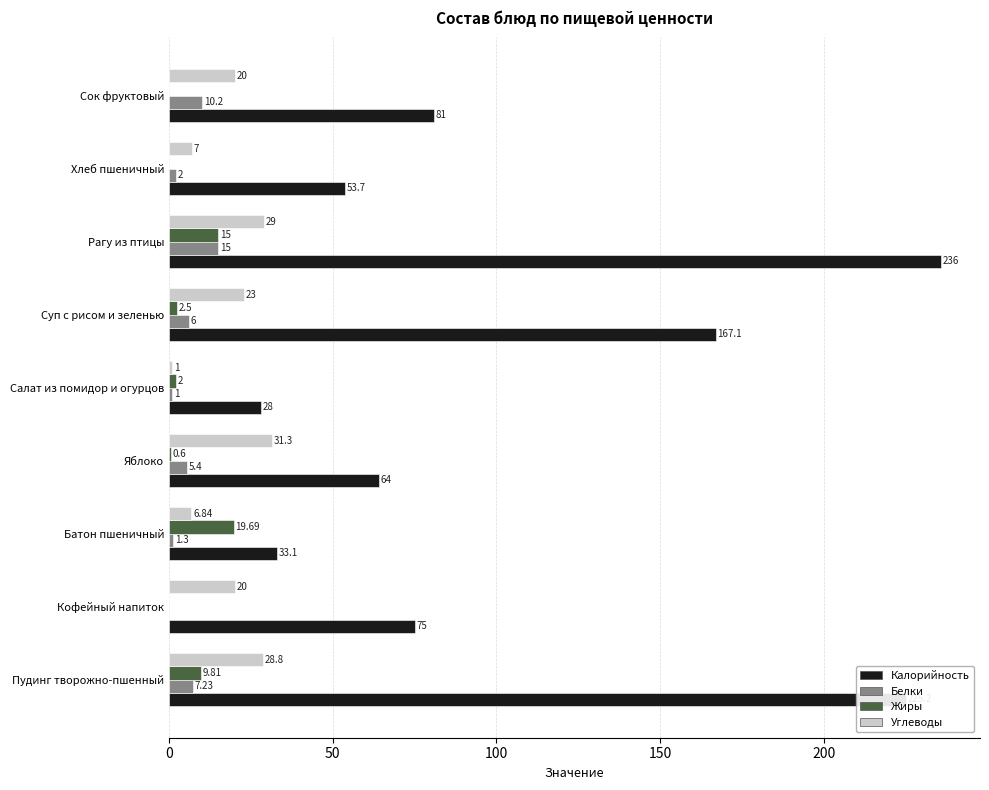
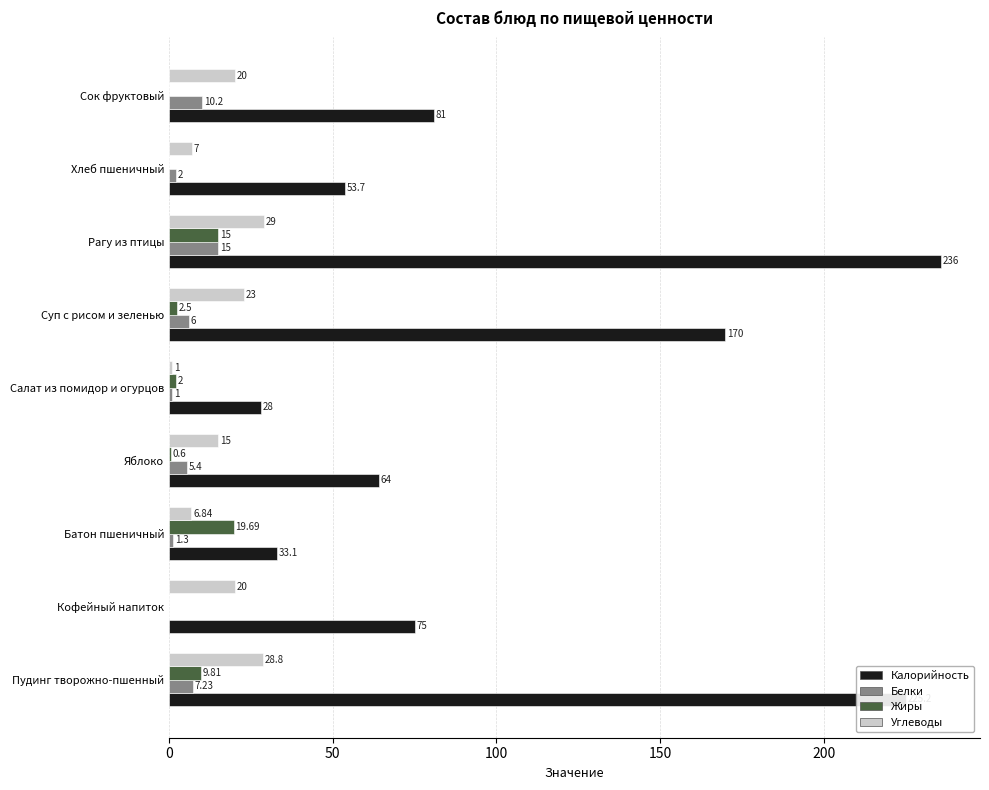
  {
    "Калорийность": {
      "Сок фруктовый": 81,
      "Хлеб пшеничный": 53.7,
      "Рагу из птицы": 236,
-     "Суп с рисом и зеленью": 167.1,
+     "Суп с рисом и зеленью": 170,
      "Салат из помидор и огурцов": 28,
      "Яблоко": 64,
      "Батон пшеничный": 33.1,
      "Кофейный напиток": 75
    },
    "Белки": {
      "Сок фруктовый": 10.2,
      "Хлеб пшеничный": 2,
      "Рагу из птицы": 15,
      "Суп с рисом и зеленью": 6,
      "Салат из помидор и огурцов": 1,
      "Яблоко": 5.4,
      "Батон пшеничный": 1.3,
      "Пудинг творожно-пшенный": 7.23
    },
    "Жиры": {
      "Рагу из птицы": 15,
      "Суп с рисом и зеленью": 2.5,
      "Салат из помидор и огурцов": 2,
      "Яблоко": 0.6,
      "Батон пшеничный": 19.69,
      "Пудинг творожно-пшенный": 9.81
    },
    "Углеводы": {
      "Сок фруктовый": 20,
      "Хлеб пшеничный": 7,
      "Рагу из птицы": 29,
      "Суп с рисом и зеленью": 23,
      "Салат из помидор и огурцов": 1,
-     "Яблоко": 31.3,
+     "Яблоко": 15,
      "Батон пшеничный": 6.84,
      "Кофейный напиток": 20,
      "Пудинг творожно-пшенный": 28.8
    }
  }
